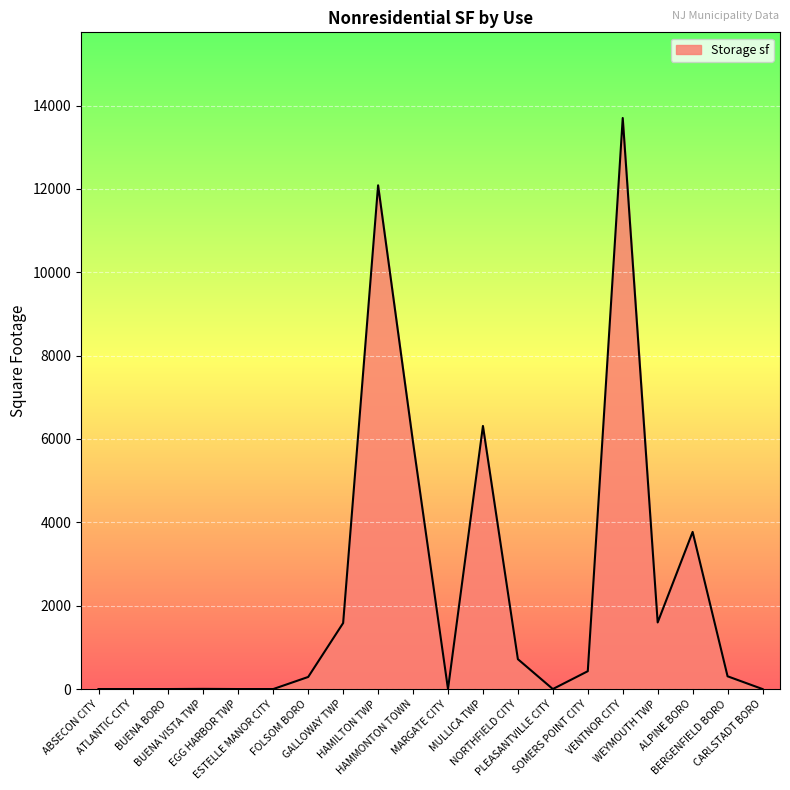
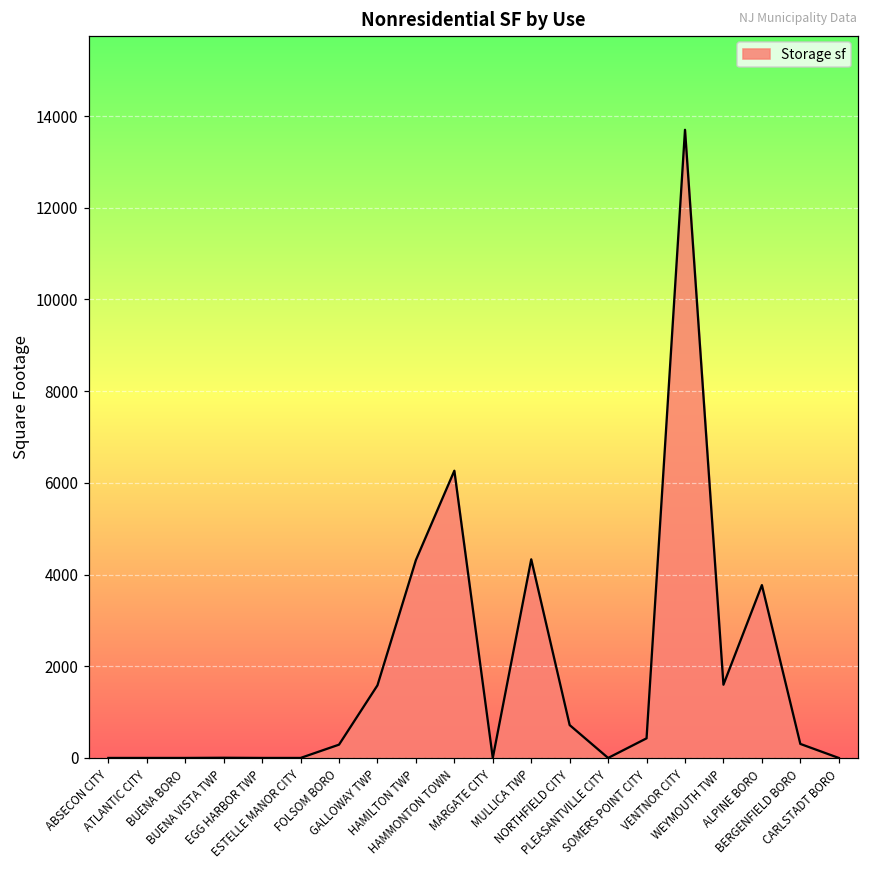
  {
    "ABSECON CITY": 0,
    "ATLANTIC CITY": 0,
    "BUENA BORO": 0,
    "BUENA VISTA TWP": 0,
    "EGG HARBOR TWP": 0,
    "ESTELLE MANOR CITY": 0,
    "FOLSOM BORO": 300,
    "GALLOWAY TWP": 1600,
-   "HAMILTON TWP": 12100,
-   "HAMMONTON TOWN": 5900,
+   "HAMILTON TWP": 4300,
+   "HAMMONTON TOWN": 6300,
    "MARGATE CITY": 0,
-   "MULLICA TWP": 6300,
+   "MULLICA TWP": 4300,
    "NORTHFIELD CITY": 700,
    "PLEASANTVILLE CITY": 0,
    "SOMERS POINT CITY": 400,
    "VENTNOR CITY": 13700,
    "WEYMOUTH TWP": 1600,
    "ALPINE BORO": 3800,
    "BERGENFIELD BORO": 300,
    "CARLSTADT BORO": 0
  }
